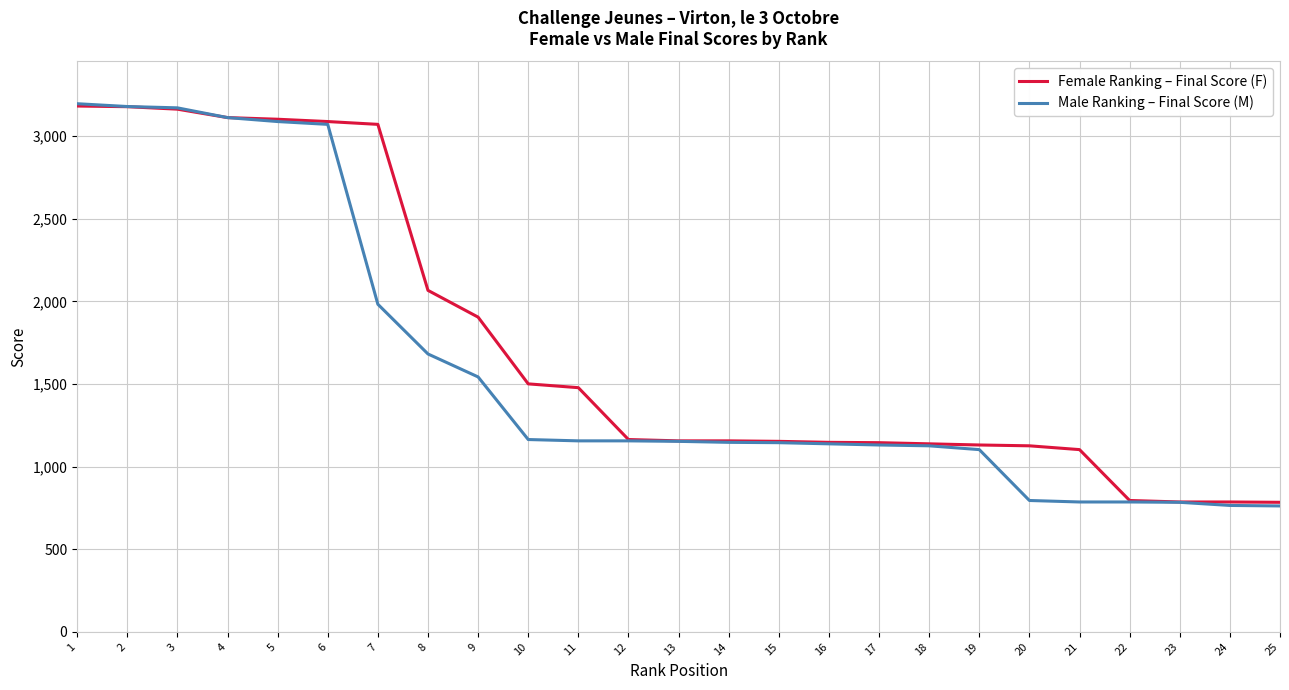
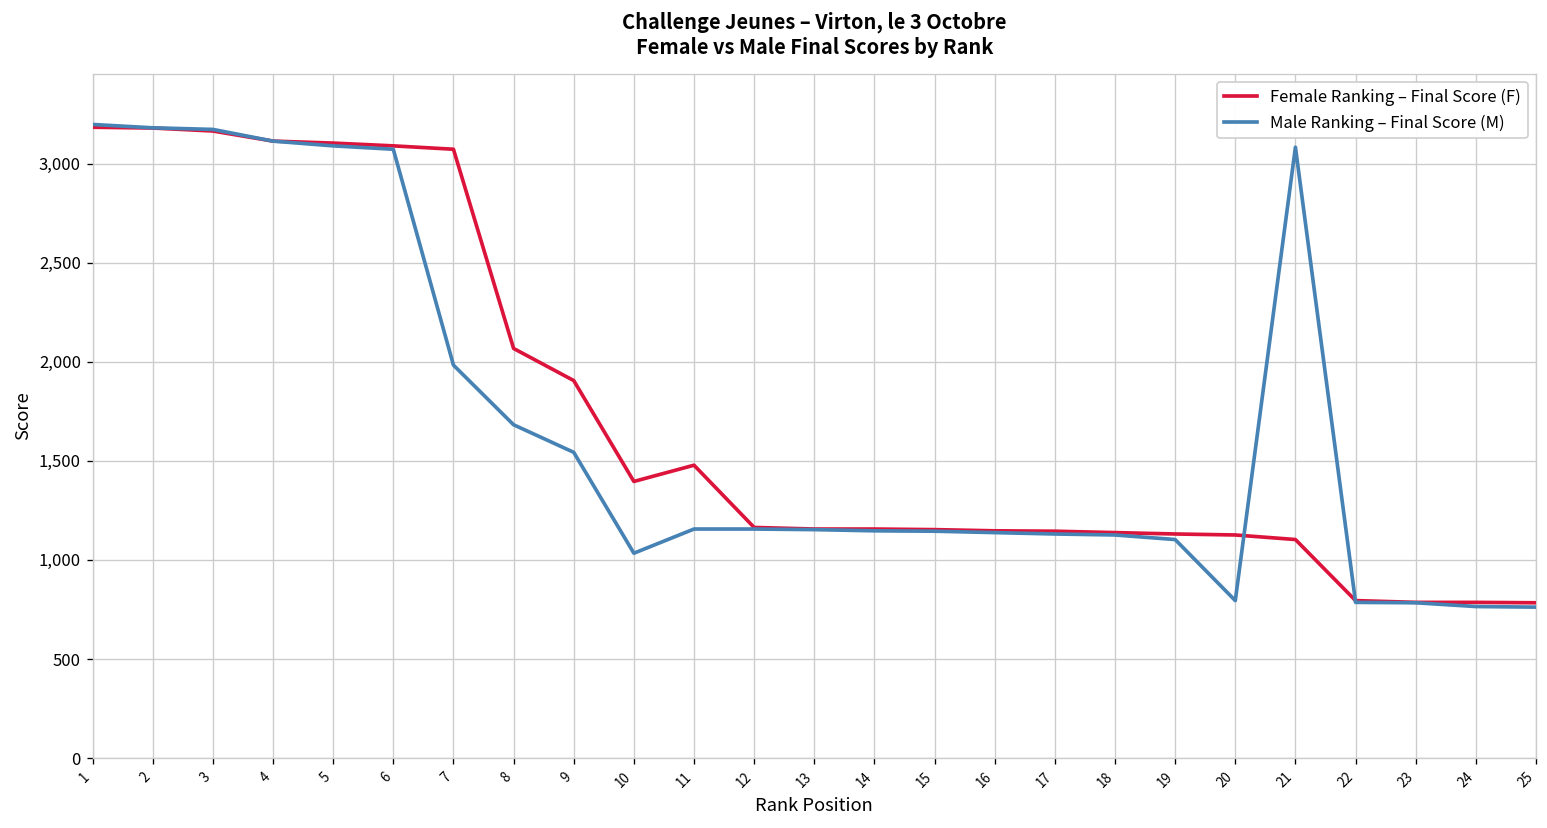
  {
    "Female Ranking – Final Score (F)": {
      "6": "3,090",
      "7": "3,070",
      "8": "2,070",
      "9": "1,910",
-     "10": "1,500",
+     "10": "1,400",
      "11": "1,480",
      "19": "1,130",
      "20": "1,130",
      "21": "1,100",
      "24": "790",
      "25": "780"
    },
    "Male Ranking – Final Score (M)": {
      "6": "3,070",
      "7": "1,980",
      "8": "1,680",
      "9": "1,540",
-     "10": "1,160",
+     "10": "1,030",
      "11": "1,160",
      "19": "1,100",
      "20": "800",
-     "21": "790",
+     "21": "3,080",
      "24": "770",
      "25": "760"
    }
  }
